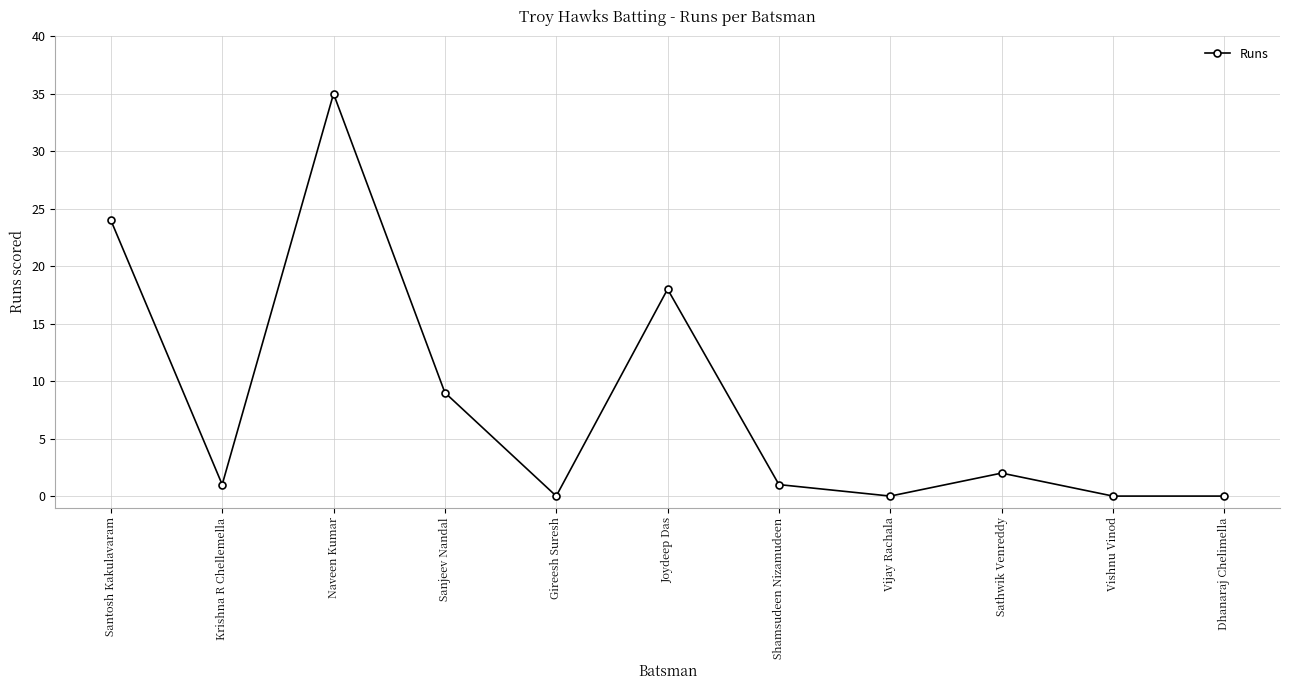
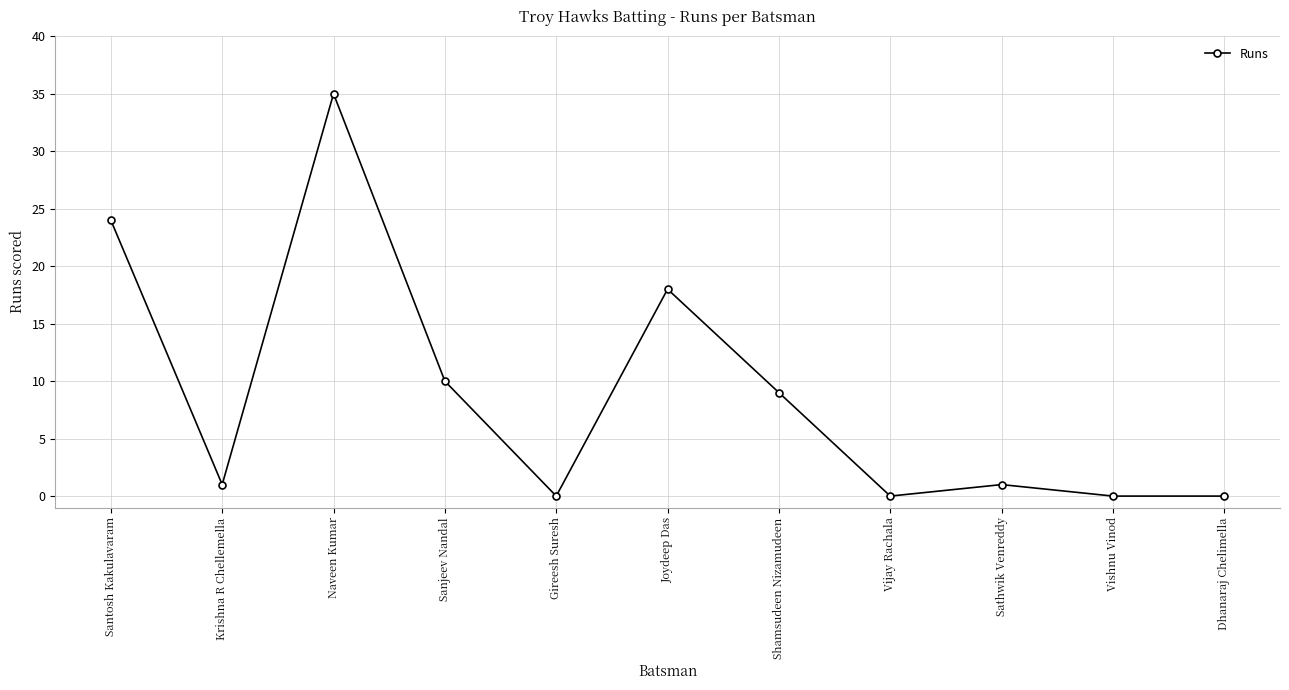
  {
    "Santosh Kakulavaram": 24,
    "Krishna R Chellemella": 1,
    "Naveen Kumar": 35,
-   "Sanjeev Nandal": 9,
+   "Sanjeev Nandal": 10,
    "Gireesh Suresh": 0,
    "Joydeep Das": 18,
-   "Shamsudeen Nizamudeen": 1,
+   "Shamsudeen Nizamudeen": 9,
    "Vijay Rachala": 0,
-   "Sathwik Venreddy": 2,
+   "Sathwik Venreddy": 1,
    "Vishnu Vinod": 0,
    "Dhanaraj Chelimella": 0
  }
